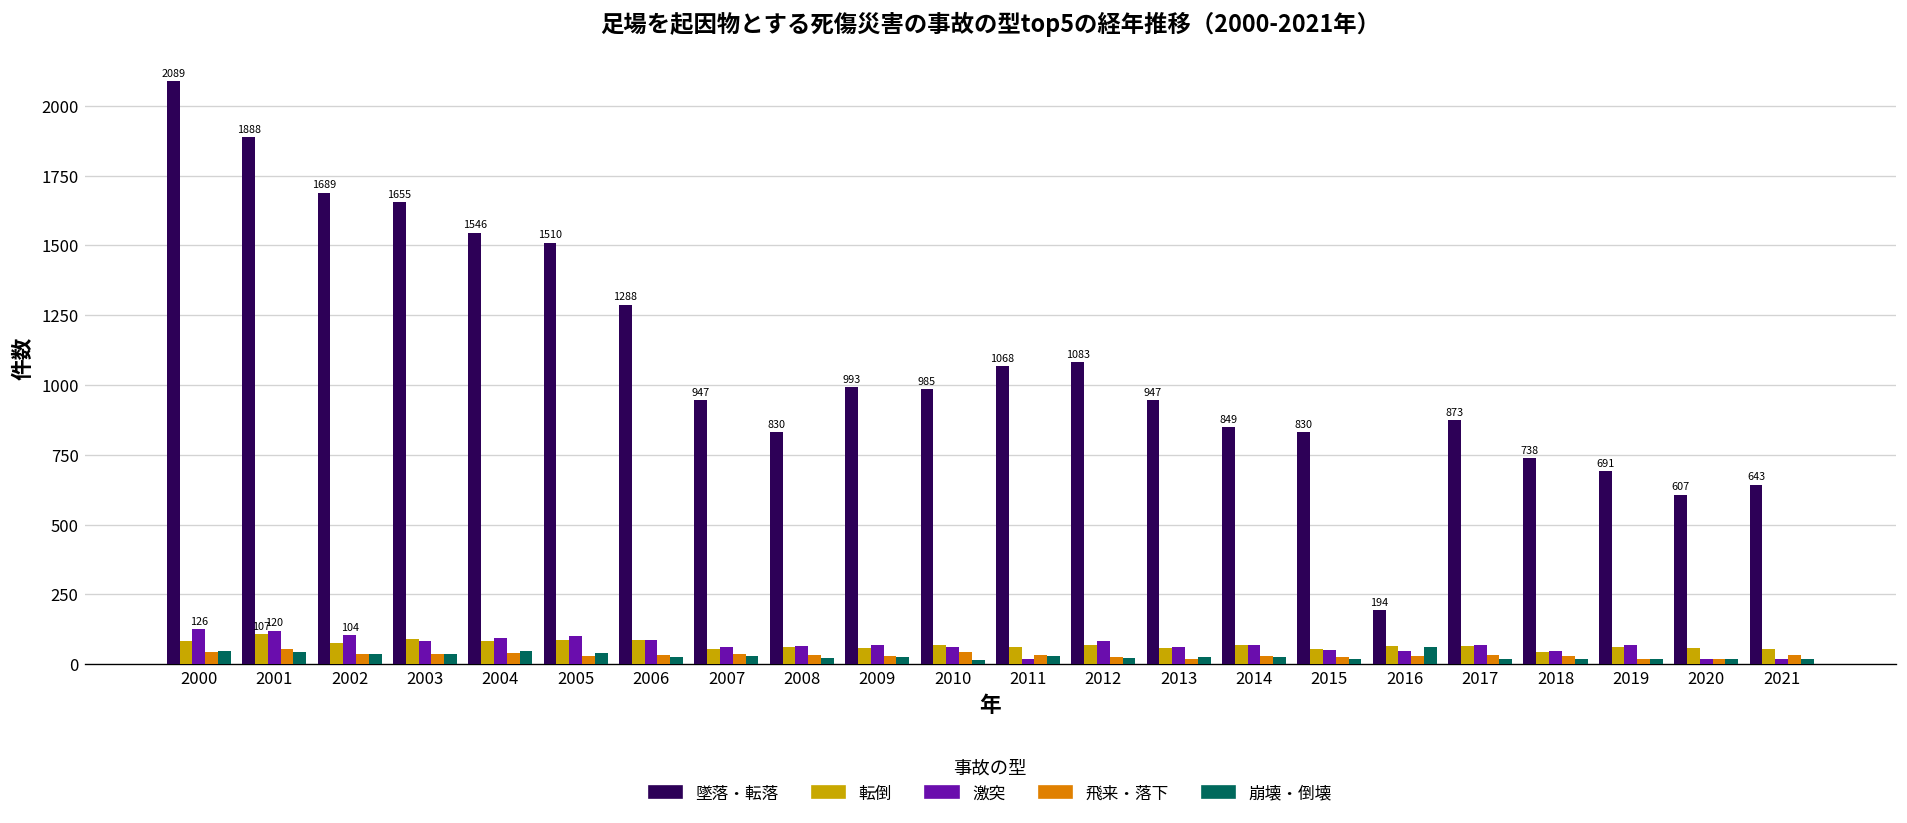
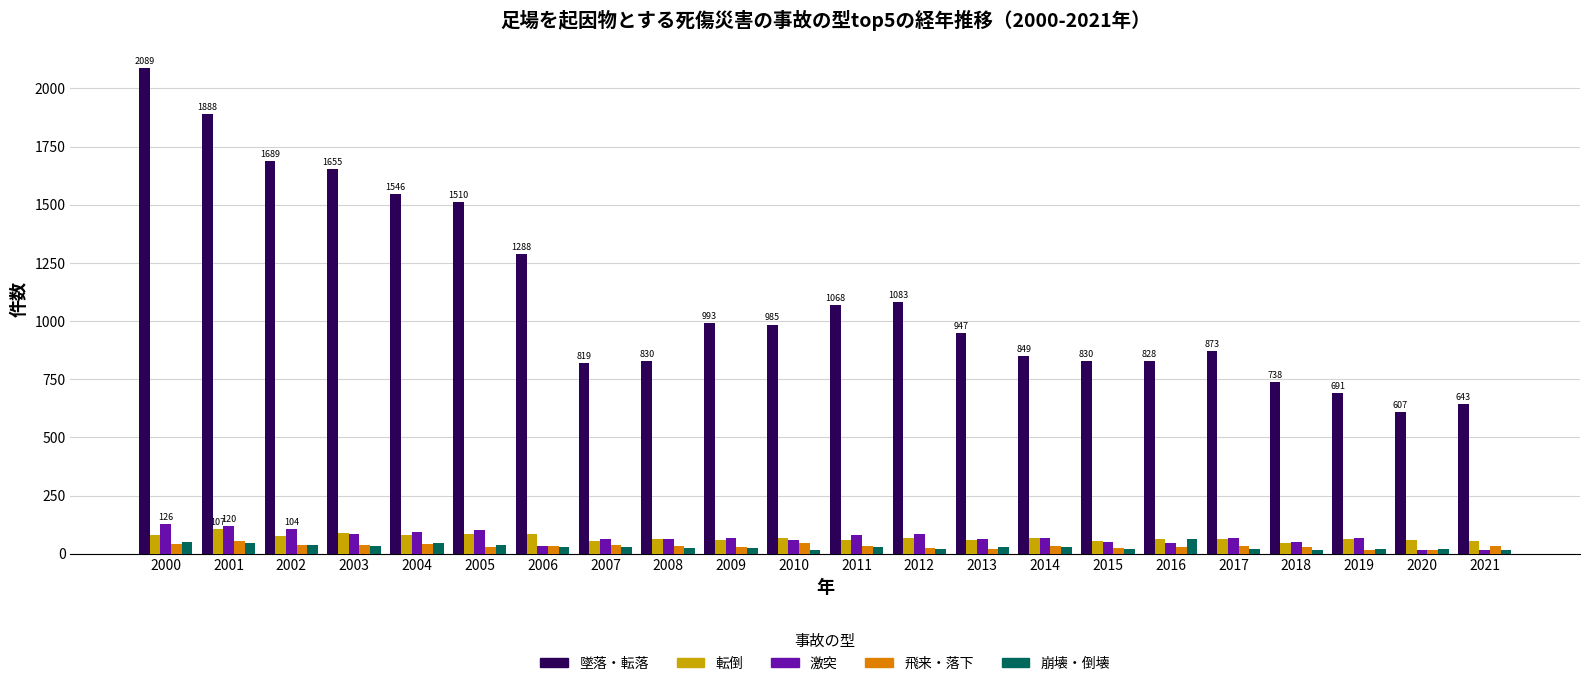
  {
    "墜落・転落": {
      "2000": 2089,
      "2001": 1888,
      "2002": 1689,
      "2003": 1655,
      "2004": 1546,
      "2005": 1510,
      "2006": 1288,
-     "2007": 947,
+     "2007": 819,
      "2008": 830,
      "2009": 993,
      "2010": 985,
      "2011": 1068,
      "2012": 1083,
      "2013": 947,
      "2014": 849,
      "2015": 830,
-     "2016": 194,
+     "2016": 828,
      "2017": 873,
      "2018": 738,
      "2019": 691,
      "2020": 607,
      "2021": 643
    },
    "激突": {
      "2003": 80,
      "2004": 90,
      "2005": 100,
-     "2006": 90,
+     "2006": 40,
      "2007": 60,
      "2008": 60,
      "2009": 70,
      "2010": 60,
-     "2011": 20,
+     "2011": 80,
      "2012": 80,
      "2013": 60,
      "2014": 70,
      "2015": 50,
      "2016": 50,
      "2017": 70,
      "2018": 50,
      "2019": 70,
      "2020": 20,
      "2021": 20
    },
    "崩壊・倒壊": {
      "2000": 50,
      "2001": 40,
      "2002": 40,
      "2003": 40,
      "2004": 50,
      "2005": 40,
      "2006": 30,
      "2007": 30,
      "2008": 20,
      "2009": 30,
      "2010": 20,
      "2011": 30,
      "2012": 20,
      "2013": 30,
      "2014": 30,
      "2015": 20,
      "2016": 60,
      "2017": 20,
      "2018": 20,
      "2019": 20,
      "2020": 20,
      "2021": 20
    }
  }
